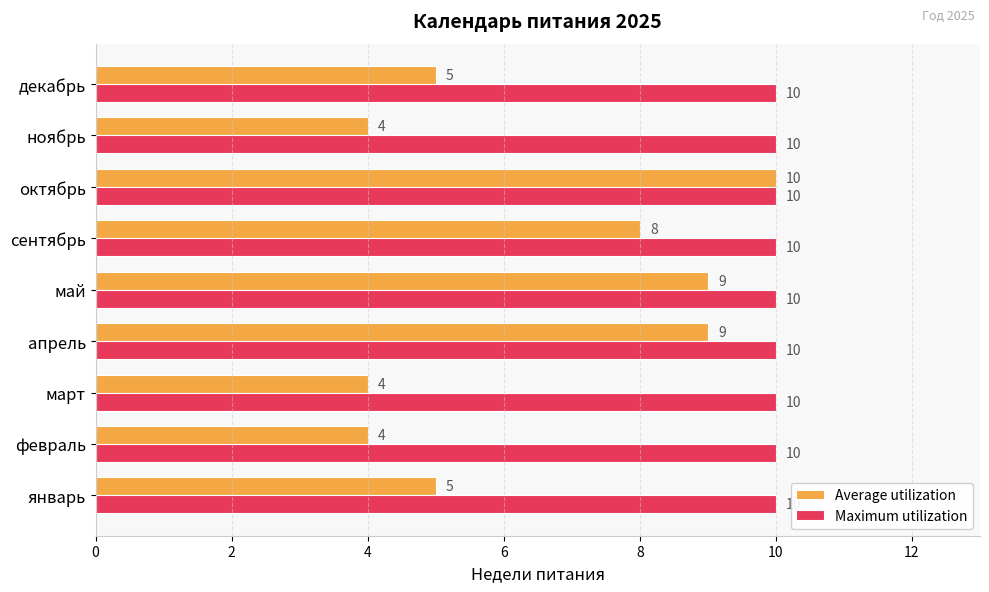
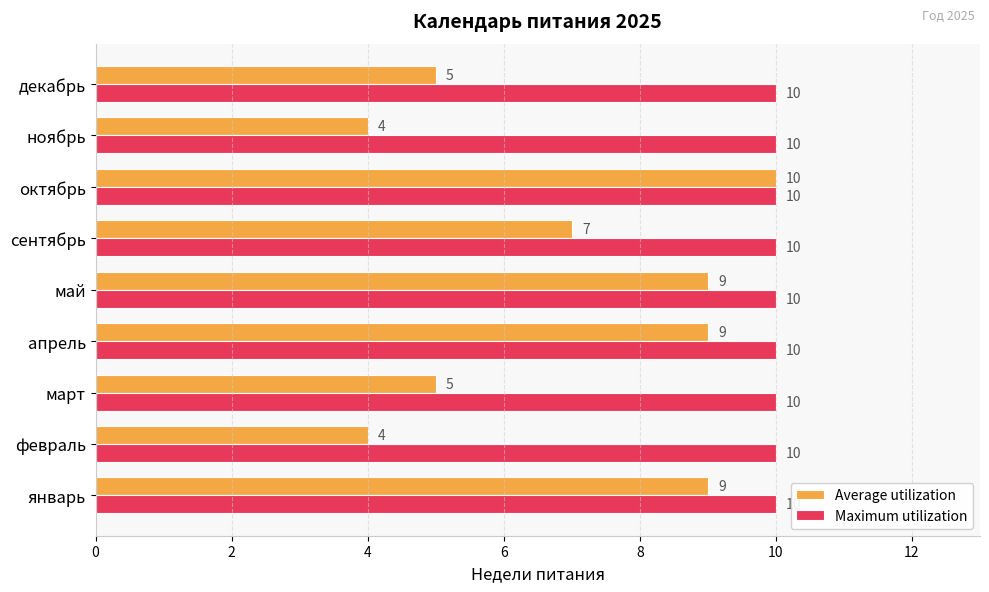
  {
    "Average utilization": {
      "декабрь": 5,
      "ноябрь": 4,
      "октябрь": 10,
-     "сентябрь": 8,
+     "сентябрь": 7,
      "май": 9,
      "апрель": 9,
-     "март": 4,
+     "март": 5,
      "февраль": 4,
-     "январь": 5
+     "январь": 9
    },
    "Maximum utilization": {
      "декабрь": 10,
      "ноябрь": 10,
      "октябрь": 10,
      "сентябрь": 10,
      "май": 10,
      "апрель": 10,
      "март": 10,
      "февраль": 10
    }
  }
